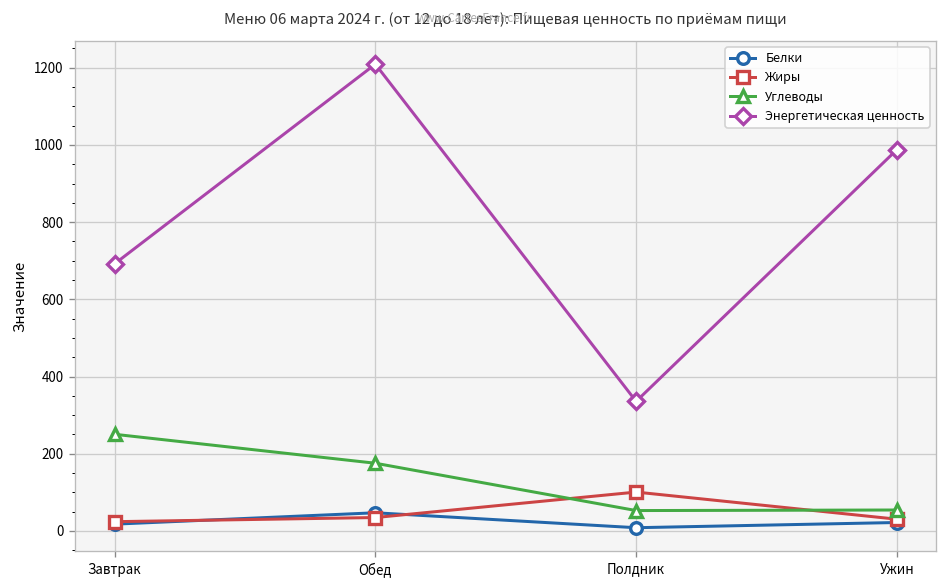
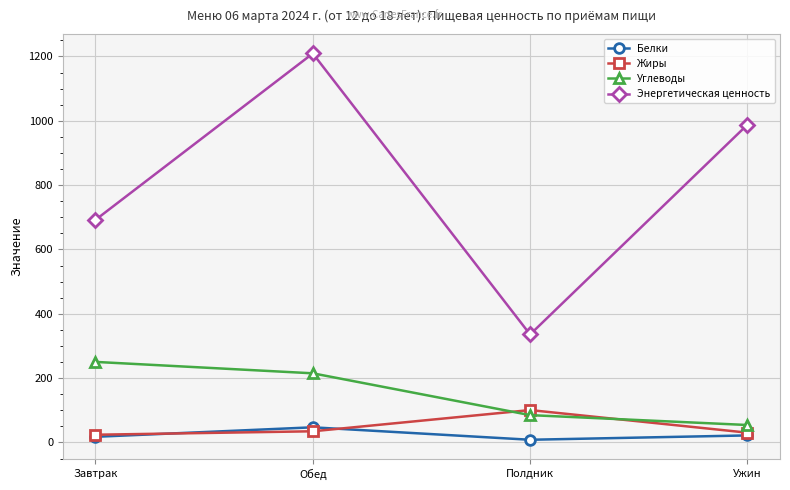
  {
    "Белки": {
      "Обед": 50,
      "Полдник": 10,
      "Ужин": 20
    },
    "Жиры": {
      "Обед": 30,
      "Полдник": 100,
      "Ужин": 30
    },
    "Углеводы": {
      "Завтрак": 250,
-     "Обед": 180,
-     "Полдник": 50,
+     "Обед": 220,
+     "Полдник": 90,
      "Ужин": 50
    },
    "Энергетическая ценность": {
      "Завтрак": 690,
      "Обед": 1210,
      "Полдник": 340,
      "Ужин": 990
    }
  }
